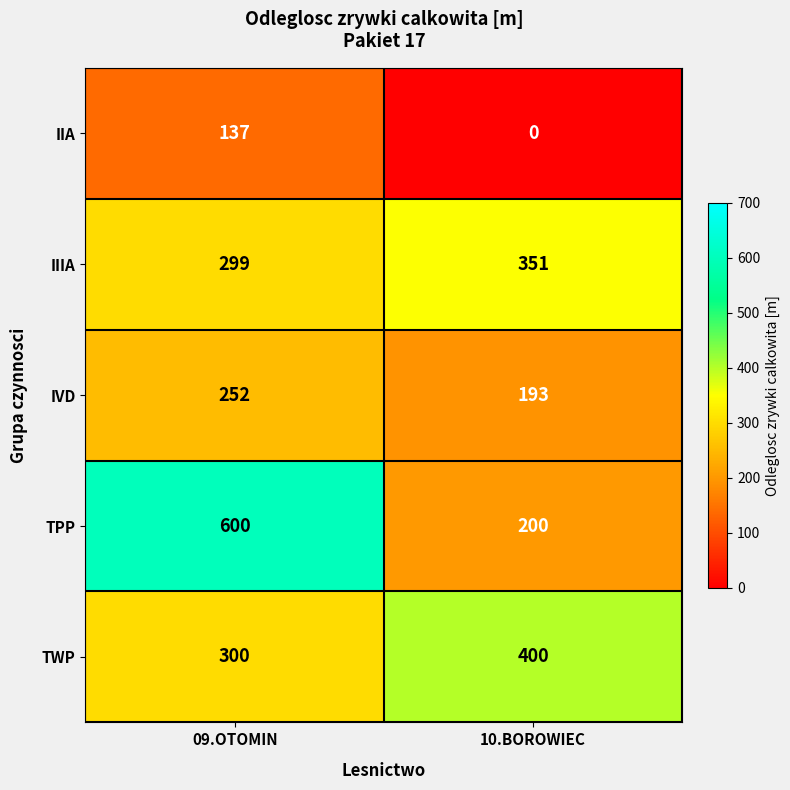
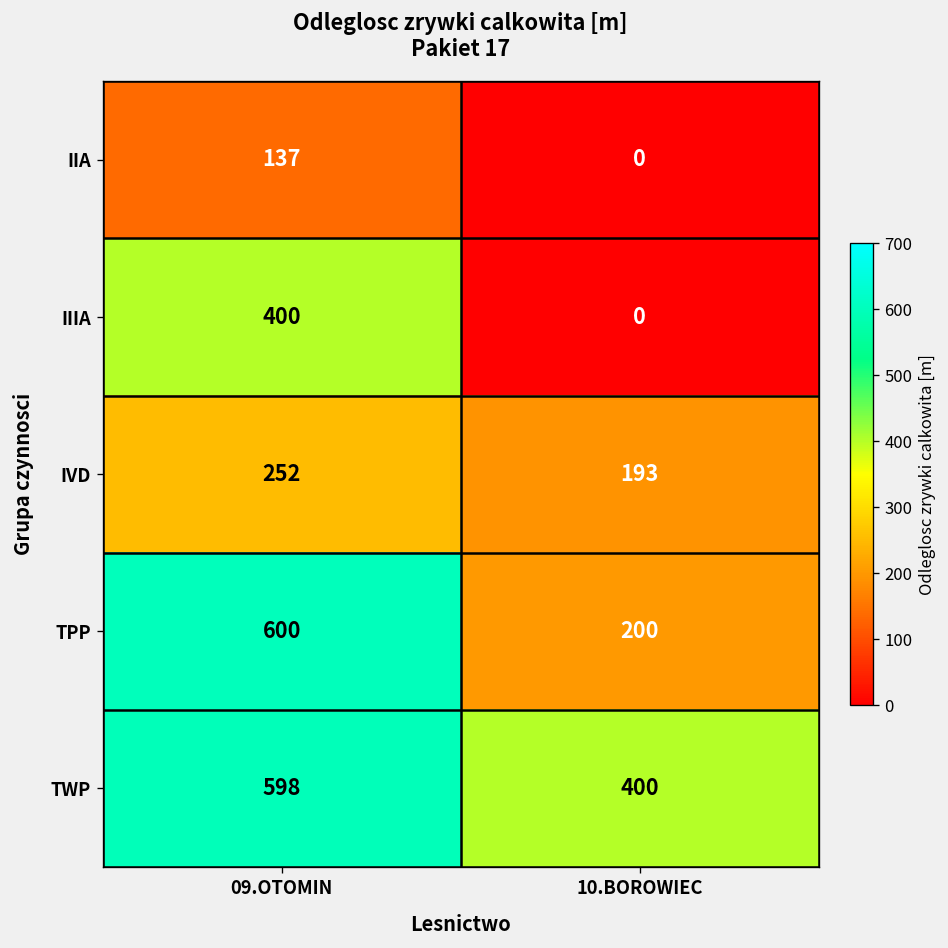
  {
    "IIA": {
      "09.OTOMIN": 137,
      "10.BOROWIEC": 0
    },
    "IIIA": {
-     "09.OTOMIN": 299,
-     "10.BOROWIEC": 351
+     "09.OTOMIN": 400,
+     "10.BOROWIEC": 0
    },
    "IVD": {
      "09.OTOMIN": 252,
      "10.BOROWIEC": 193
    },
    "TPP": {
      "09.OTOMIN": 600,
      "10.BOROWIEC": 200
    },
    "TWP": {
-     "09.OTOMIN": 300,
+     "09.OTOMIN": 598,
      "10.BOROWIEC": 400
    }
  }
